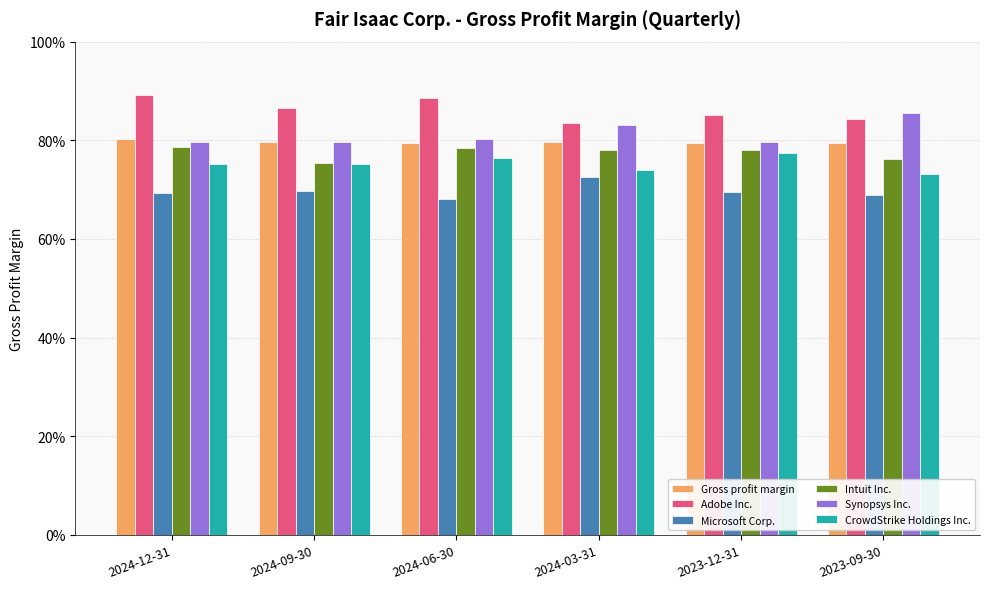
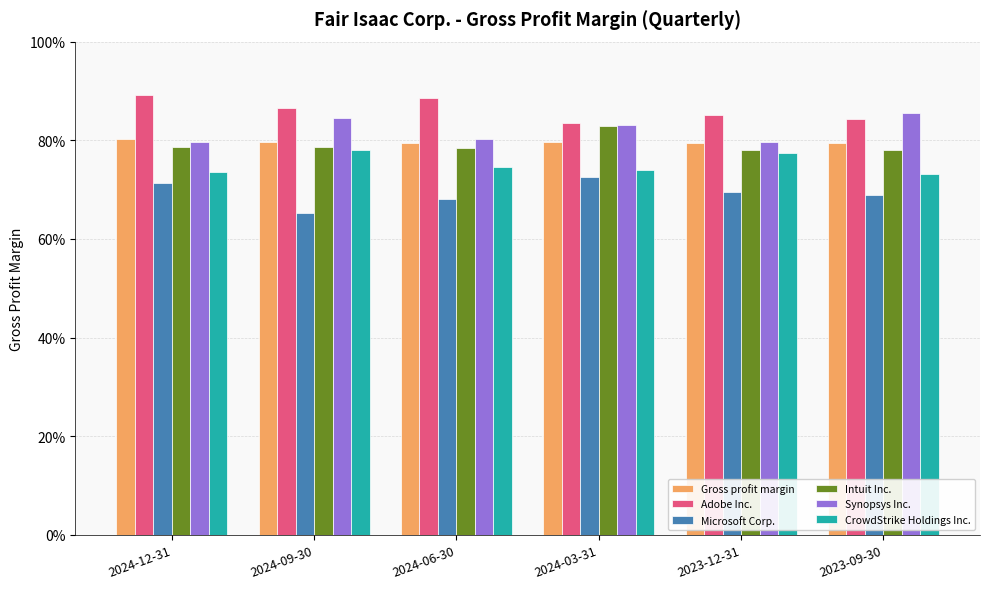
  {
    "Gross profit margin": {
      "2024-12-31": "80%",
      "2024-09-30": "80%",
      "2024-06-30": "79%",
      "2024-03-31": "80%",
      "2023-12-31": "80%",
      "2023-09-30": "79%"
    },
    "Adobe Inc.": {
      "2024-12-31": "89%",
      "2024-09-30": "87%",
      "2024-06-30": "89%",
      "2024-03-31": "83%",
      "2023-12-31": "85%",
      "2023-09-30": "84%"
    },
    "Microsoft Corp.": {
-     "2024-12-31": "69%",
-     "2024-09-30": "70%",
+     "2024-12-31": "71%",
+     "2024-09-30": "65%",
      "2024-06-30": "68%",
      "2024-03-31": "73%",
      "2023-12-31": "69%",
      "2023-09-30": "69%"
    },
    "Intuit Inc.": {
      "2024-12-31": "79%",
-     "2024-09-30": "75%",
+     "2024-09-30": "79%",
      "2024-06-30": "79%",
-     "2024-03-31": "78%",
+     "2024-03-31": "83%",
      "2023-12-31": "78%",
-     "2023-09-30": "76%"
+     "2023-09-30": "78%"
    },
    "Synopsys Inc.": {
      "2024-12-31": "80%",
-     "2024-09-30": "80%",
+     "2024-09-30": "85%",
      "2024-06-30": "80%",
      "2024-03-31": "83%",
      "2023-12-31": "80%",
      "2023-09-30": "86%"
    },
    "CrowdStrike Holdings Inc.": {
-     "2024-12-31": "75%",
-     "2024-09-30": "75%",
-     "2024-06-30": "76%",
+     "2024-12-31": "73%",
+     "2024-09-30": "78%",
+     "2024-06-30": "75%",
      "2024-03-31": "74%",
      "2023-12-31": "77%",
      "2023-09-30": "73%"
    }
  }
